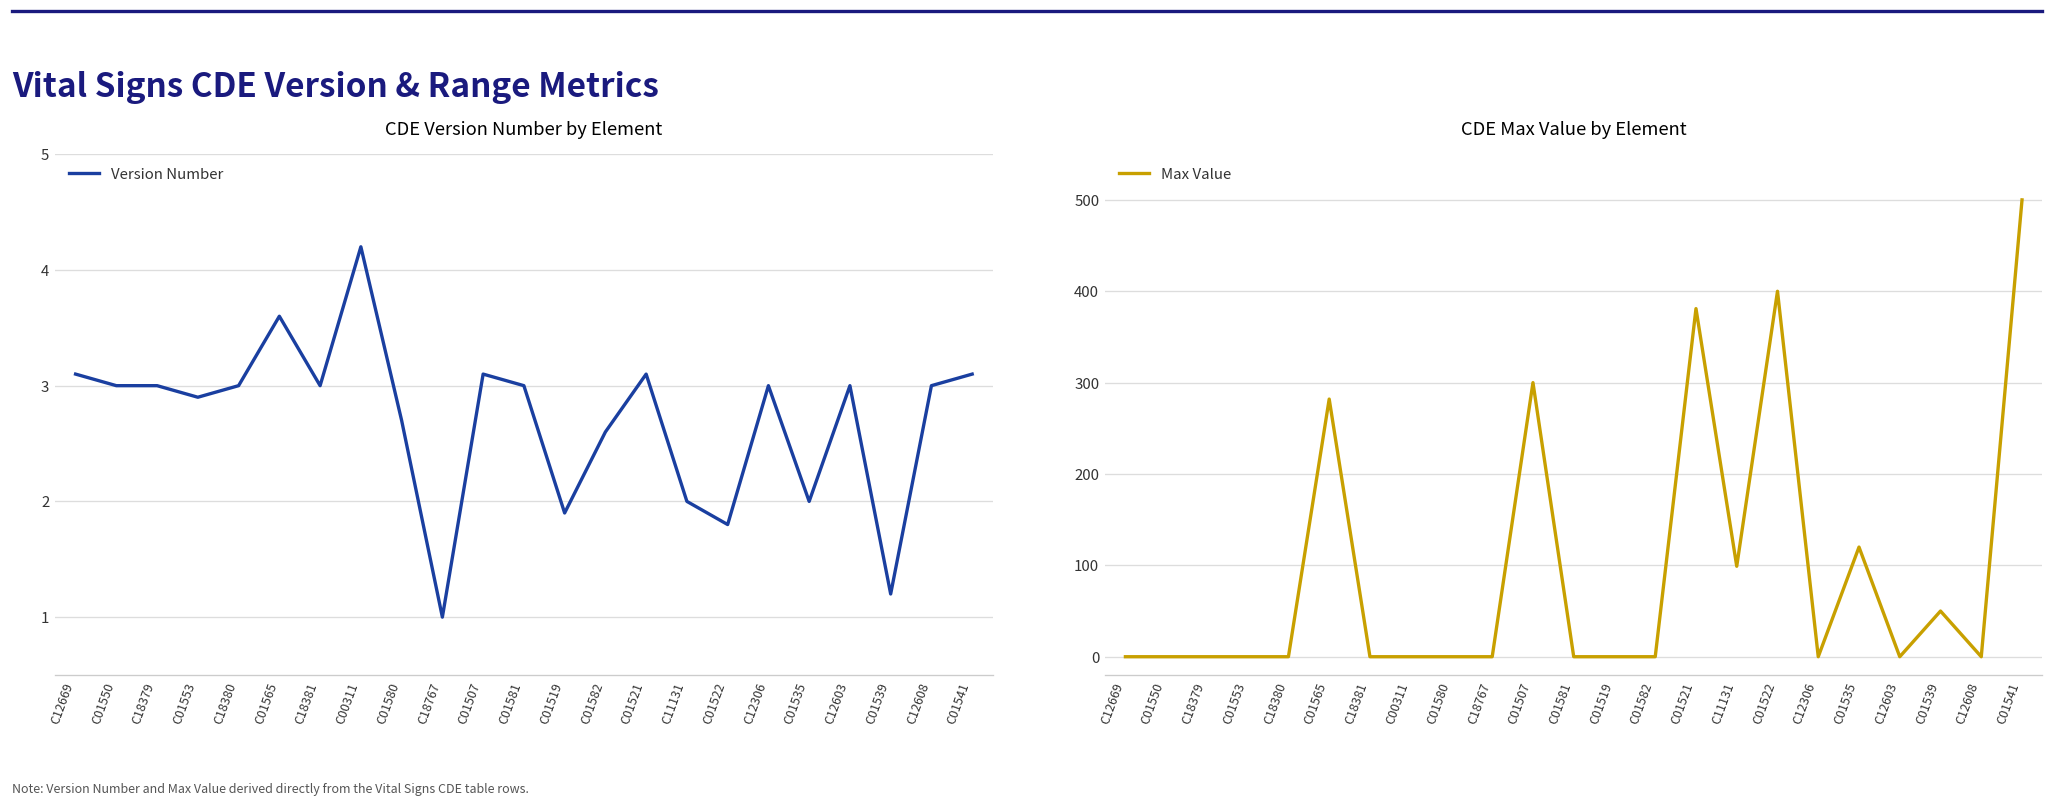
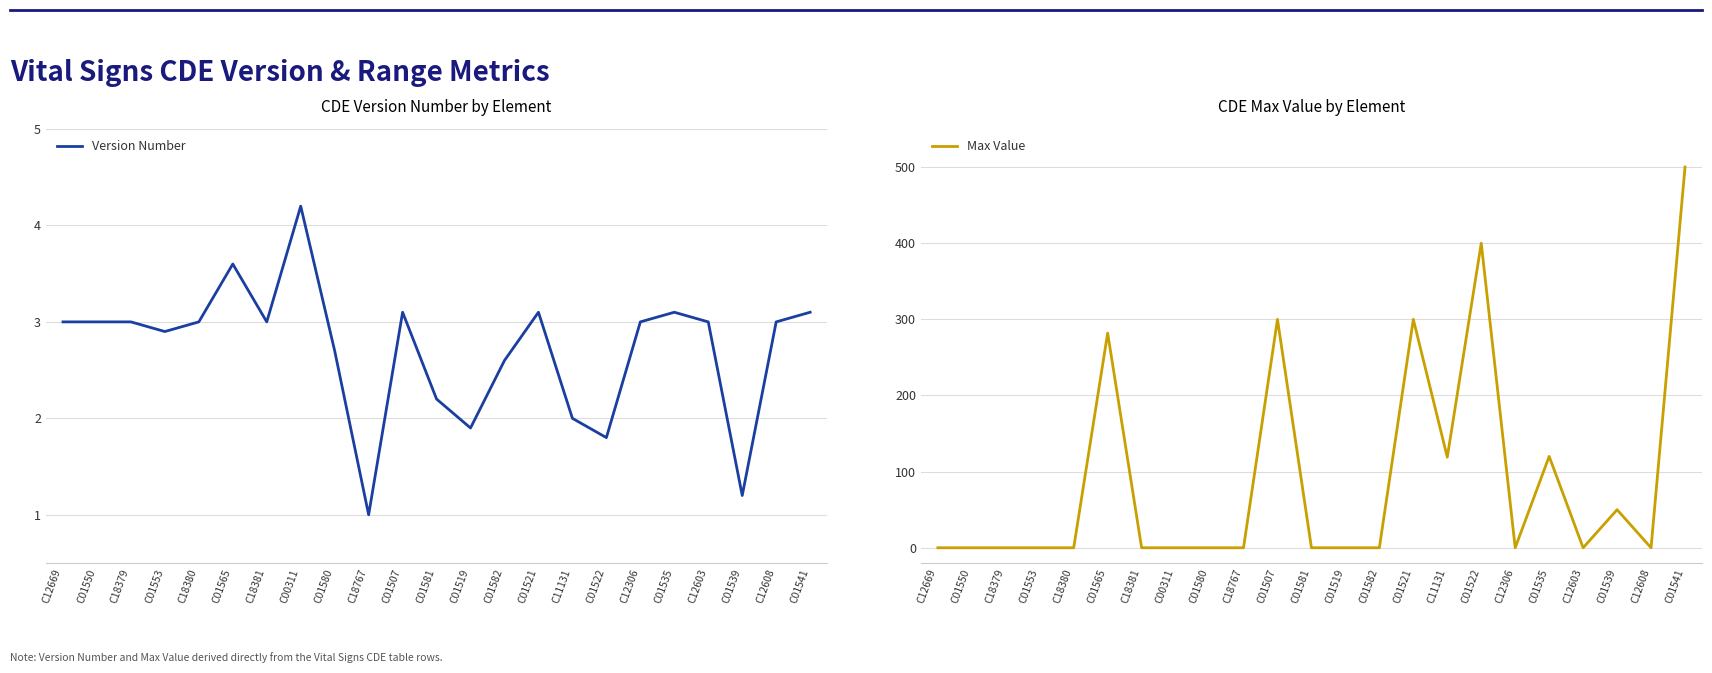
  {
    "CDE Version Number by Element": {
-     "C12669": 3.1,
+     "C12669": 3.0,
      "C01550": 3.0,
      "C18379": 3.0,
      "C01553": 2.9,
      "C18380": 3.0,
      "C01565": 3.6,
      "C18381": 3.0,
      "C00311": 4.2,
      "C01580": 2.7,
      "C18767": 1.0,
      "C01507": 3.1,
-     "C01581": 3.0,
+     "C01581": 2.2,
      "C01519": 1.9,
      "C01582": 2.6,
      "C01521": 3.1,
      "C11131": 2.0,
      "C01522": 1.8,
      "C12306": 3.0,
-     "C01535": 2.0,
+     "C01535": 3.1,
      "C12603": 3.0,
      "C01539": 1.2,
      "C12608": 3.0,
      "C01541": 3.1
    },
    "CDE Max Value by Element": {
      "C12669": 0,
      "C01550": 0,
      "C18379": 0,
      "C01553": 0,
      "C18380": 0,
      "C01565": 280,
      "C18381": 0,
      "C00311": 0,
      "C01580": 0,
      "C18767": 0,
      "C01507": 300,
      "C01581": 0,
      "C01519": 0,
      "C01582": 0,
-     "C01521": 380,
-     "C11131": 100,
+     "C01521": 300,
+     "C11131": 120,
      "C01522": 400,
      "C12306": 0,
      "C01535": 120,
      "C12603": 0,
      "C01539": 50,
      "C12608": 0,
      "C01541": 500
    }
  }
